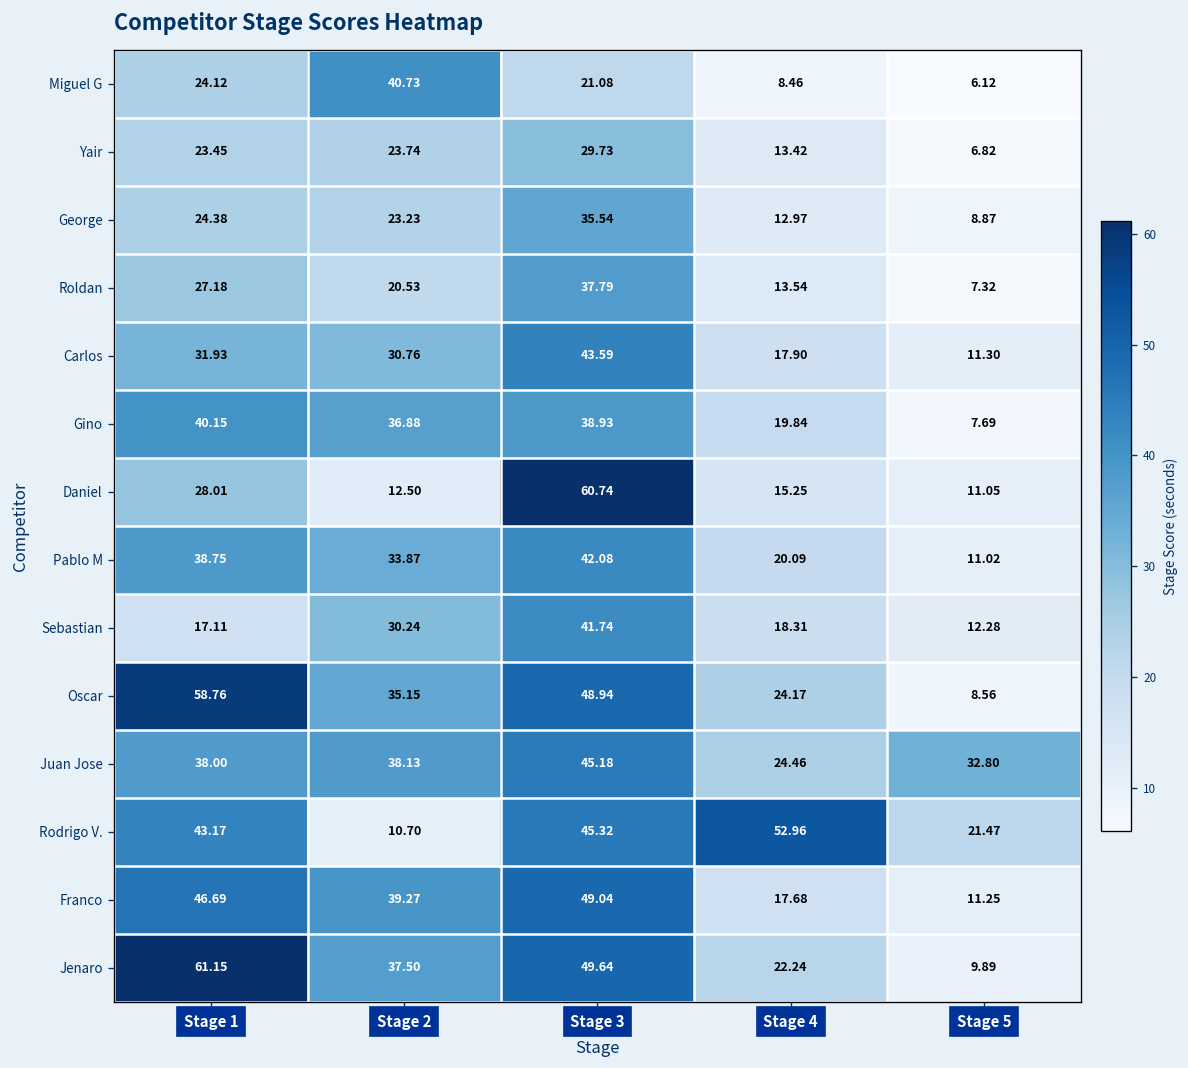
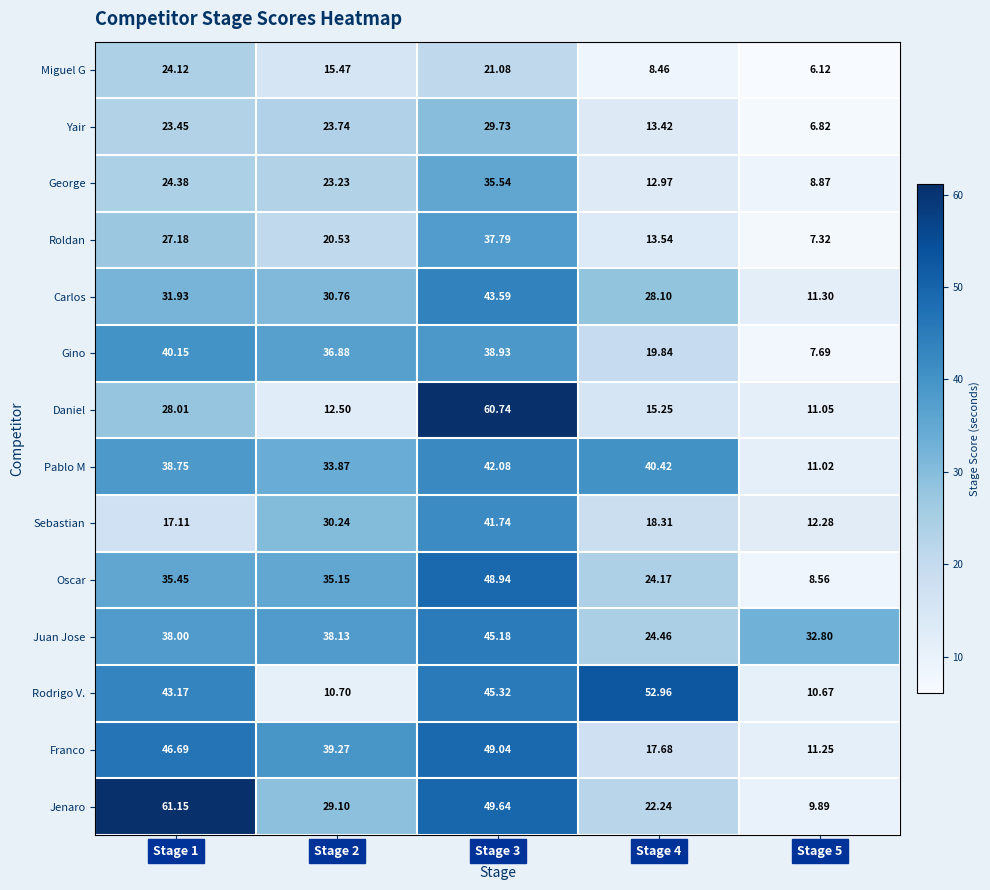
  {
    "Miguel G": {
      "Stage 1": 24.12,
-     "Stage 2": 40.73,
+     "Stage 2": 15.47,
      "Stage 3": 21.08,
      "Stage 4": 8.46,
      "Stage 5": 6.12
    },
    "Yair": {
      "Stage 1": 23.45,
      "Stage 2": 23.74,
      "Stage 3": 29.73,
      "Stage 4": 13.42,
      "Stage 5": 6.82
    },
    "George": {
      "Stage 1": 24.38,
      "Stage 2": 23.23,
      "Stage 3": 35.54,
      "Stage 4": 12.97,
      "Stage 5": 8.87
    },
    "Roldan": {
      "Stage 1": 27.18,
      "Stage 2": 20.53,
      "Stage 3": 37.79,
      "Stage 4": 13.54,
      "Stage 5": 7.32
    },
    "Carlos": {
      "Stage 1": 31.93,
      "Stage 2": 30.76,
      "Stage 3": 43.59,
-     "Stage 4": 17.90,
+     "Stage 4": 28.10,
      "Stage 5": 11.30
    },
    "Gino": {
      "Stage 1": 40.15,
      "Stage 2": 36.88,
      "Stage 3": 38.93,
      "Stage 4": 19.84,
      "Stage 5": 7.69
    },
    "Daniel": {
      "Stage 1": 28.01,
      "Stage 2": 12.50,
      "Stage 3": 60.74,
      "Stage 4": 15.25,
      "Stage 5": 11.05
    },
    "Pablo M": {
      "Stage 1": 38.75,
      "Stage 2": 33.87,
      "Stage 3": 42.08,
-     "Stage 4": 20.09,
+     "Stage 4": 40.42,
      "Stage 5": 11.02
    },
    "Sebastian": {
      "Stage 1": 17.11,
      "Stage 2": 30.24,
      "Stage 3": 41.74,
      "Stage 4": 18.31,
      "Stage 5": 12.28
    },
    "Oscar": {
-     "Stage 1": 58.76,
+     "Stage 1": 35.45,
      "Stage 2": 35.15,
      "Stage 3": 48.94,
      "Stage 4": 24.17,
      "Stage 5": 8.56
    },
    "Juan Jose": {
      "Stage 1": 38.00,
      "Stage 2": 38.13,
      "Stage 3": 45.18,
      "Stage 4": 24.46,
      "Stage 5": 32.80
    },
    "Rodrigo V.": {
      "Stage 1": 43.17,
      "Stage 2": 10.70,
      "Stage 3": 45.32,
      "Stage 4": 52.96,
-     "Stage 5": 21.47
+     "Stage 5": 10.67
    },
    "Franco": {
      "Stage 1": 46.69,
      "Stage 2": 39.27,
      "Stage 3": 49.04,
      "Stage 4": 17.68,
      "Stage 5": 11.25
    },
    "Jenaro": {
      "Stage 1": 61.15,
-     "Stage 2": 37.50,
+     "Stage 2": 29.10,
      "Stage 3": 49.64,
      "Stage 4": 22.24,
      "Stage 5": 9.89
    }
  }
